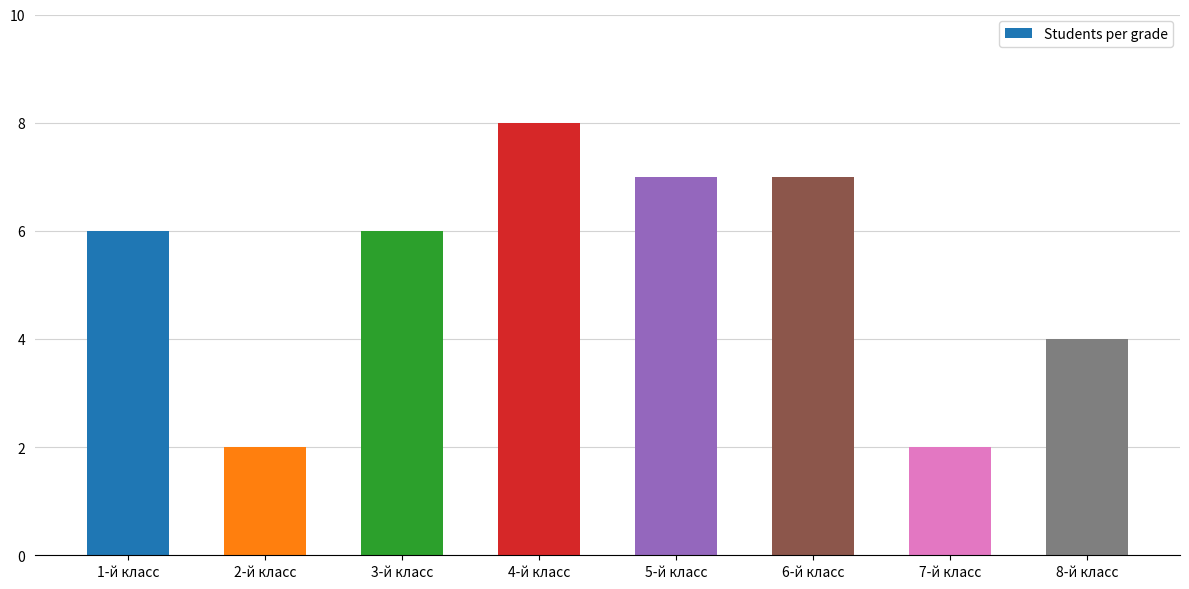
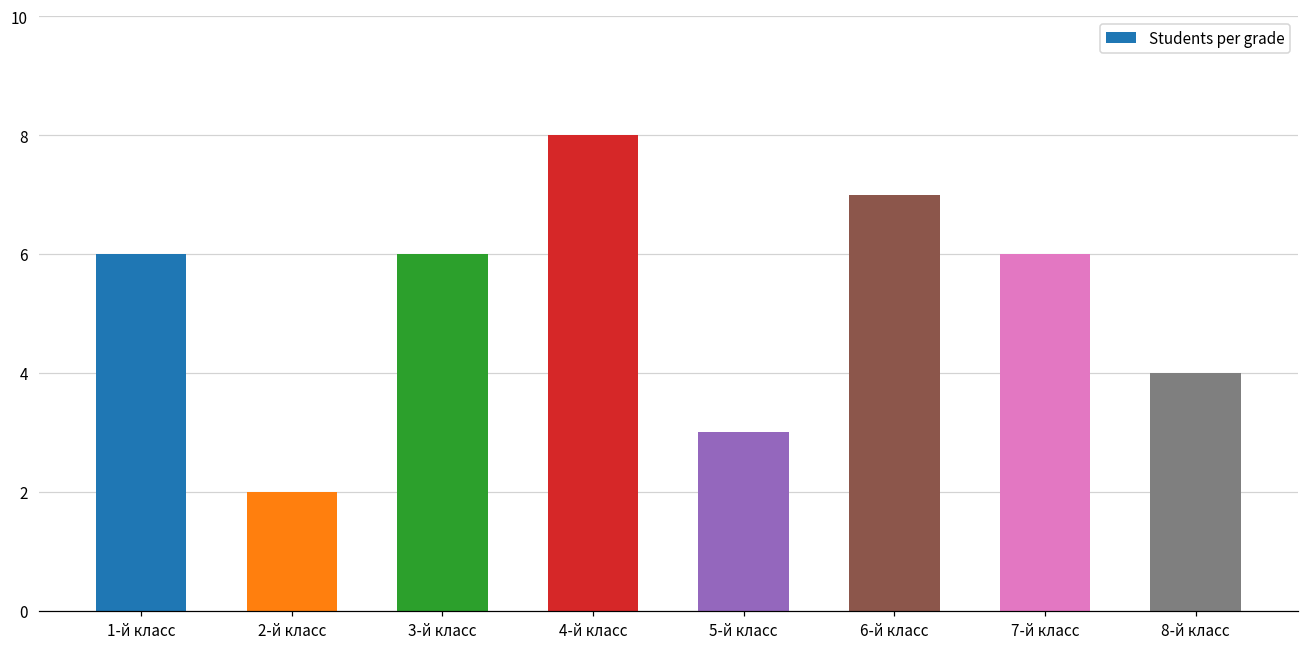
  {
    "1-й класс": 6,
    "2-й класс": 2,
    "3-й класс": 6,
    "4-й класс": 8,
-   "5-й класс": 7,
+   "5-й класс": 3,
    "6-й класс": 7,
-   "7-й класс": 2,
+   "7-й класс": 6,
    "8-й класс": 4
  }
